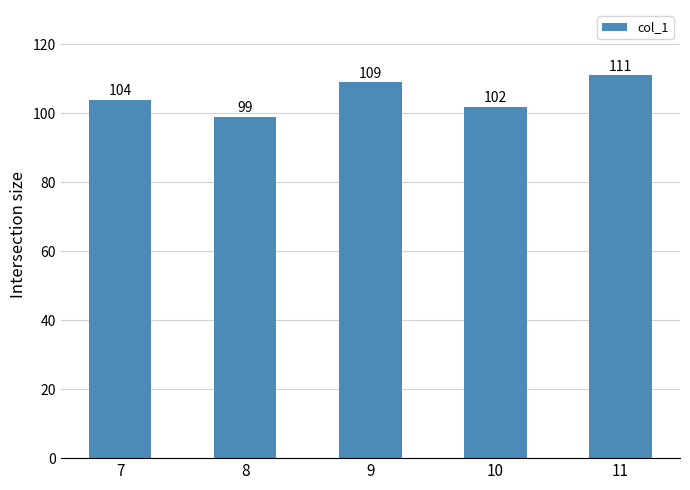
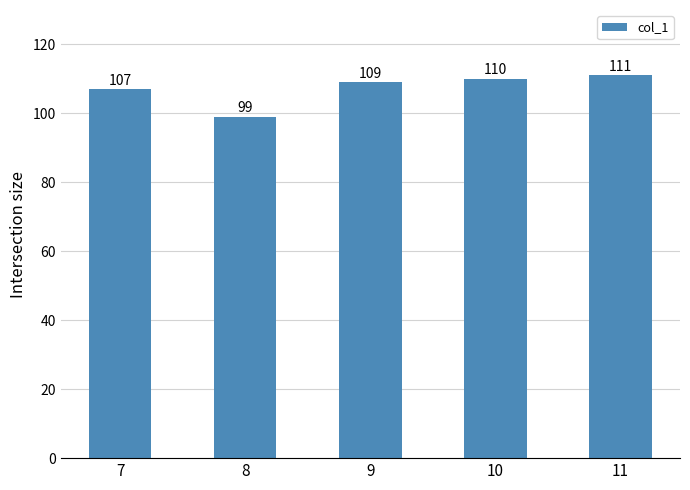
  {
-   "7": 104,
+   "7": 107,
    "8": 99,
    "9": 109,
-   "10": 102,
+   "10": 110,
    "11": 111
  }
